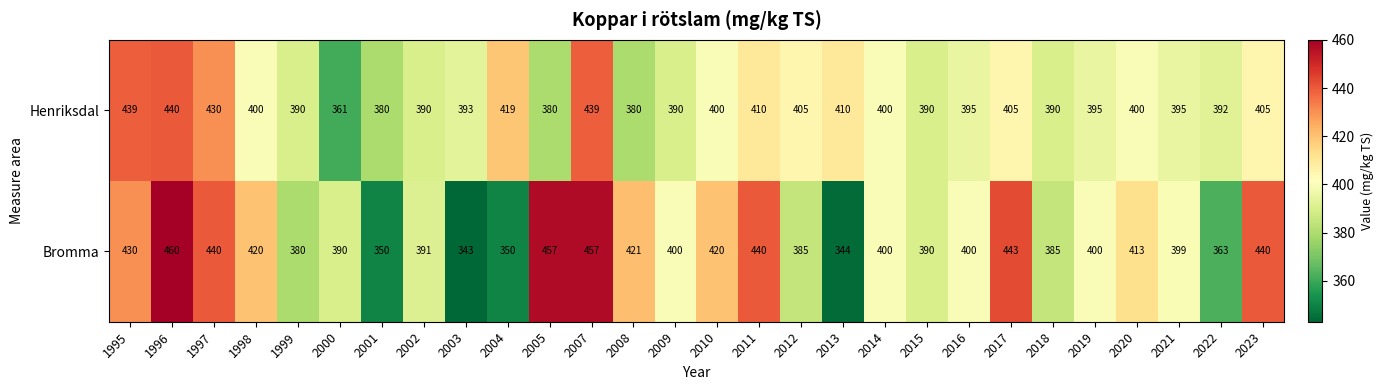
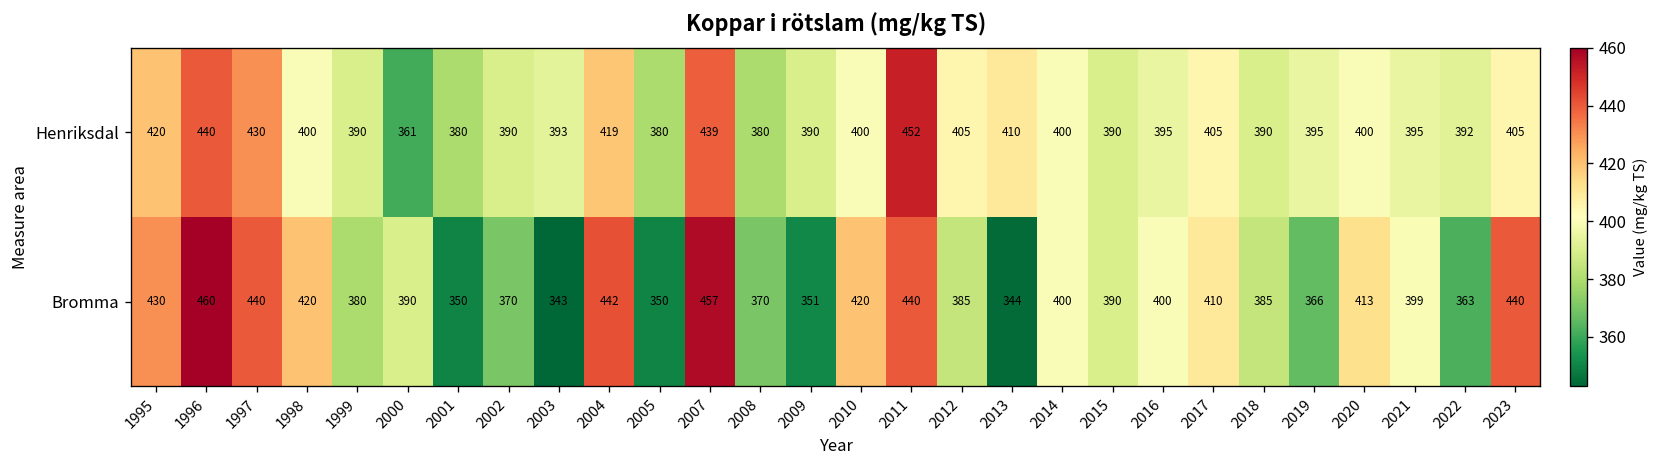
  {
    "Henriksdal": {
-     "1995": 439,
+     "1995": 420,
      "1996": 440,
      "1997": 430,
      "1998": 400,
      "1999": 390,
      "2000": 361,
      "2001": 380,
      "2002": 390,
      "2003": 393,
      "2004": 419,
      "2005": 380,
      "2007": 439,
      "2008": 380,
      "2009": 390,
      "2010": 400,
-     "2011": 410,
+     "2011": 452,
      "2012": 405,
      "2013": 410,
      "2014": 400,
      "2015": 390,
      "2016": 395,
      "2017": 405,
      "2018": 390,
      "2019": 395,
      "2020": 400,
      "2021": 395,
      "2022": 392,
      "2023": 405
    },
    "Bromma": {
      "1995": 430,
      "1996": 460,
      "1997": 440,
      "1998": 420,
      "1999": 380,
      "2000": 390,
      "2001": 350,
-     "2002": 391,
+     "2002": 370,
      "2003": 343,
-     "2004": 350,
-     "2005": 457,
+     "2004": 442,
+     "2005": 350,
      "2007": 457,
-     "2008": 421,
-     "2009": 400,
+     "2008": 370,
+     "2009": 351,
      "2010": 420,
      "2011": 440,
      "2012": 385,
      "2013": 344,
      "2014": 400,
      "2015": 390,
      "2016": 400,
-     "2017": 443,
+     "2017": 410,
      "2018": 385,
-     "2019": 400,
+     "2019": 366,
      "2020": 413,
      "2021": 399,
      "2022": 363,
      "2023": 440
    }
  }
